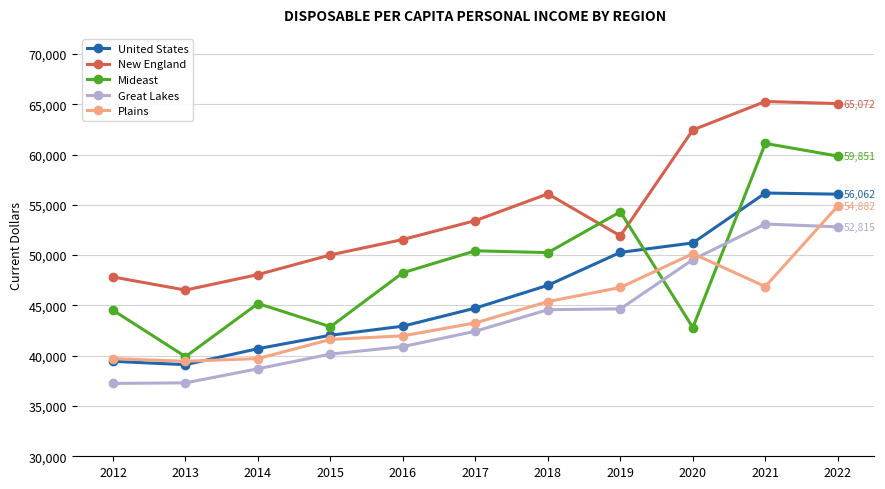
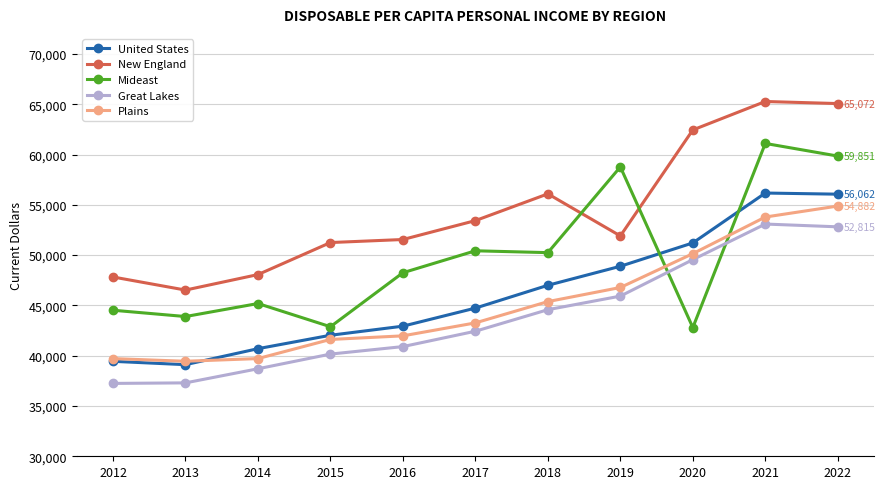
  {
    "United States": {
      "2012": "39,400",
      "2013": "39,100",
      "2014": "40,700",
      "2015": "42,000",
      "2016": "42,900",
      "2017": "44,700",
      "2018": "47,000",
-     "2019": "50,300",
+     "2019": "48,900",
      "2020": "51,200",
      "2021": "56,200"
    },
    "New England": {
      "2012": "47,800",
      "2013": "46,500",
      "2014": "48,100",
-     "2015": "50,000",
+     "2015": "51,300",
      "2016": "51,600",
      "2017": "53,400",
      "2018": "56,100",
      "2019": "51,900",
      "2020": "62,400",
      "2021": "65,300"
    },
    "Mideast": {
      "2012": "44,500",
-     "2013": "39,900",
+     "2013": "43,900",
      "2014": "45,200",
      "2015": "42,900",
      "2016": "48,300",
      "2017": "50,400",
      "2018": "50,200",
-     "2019": "54,300",
+     "2019": "58,800",
      "2020": "42,800",
      "2021": "61,100"
    },
    "Great Lakes": {
      "2012": "37,200",
      "2013": "37,300",
      "2014": "38,700",
      "2015": "40,200",
      "2016": "40,900",
      "2017": "42,400",
      "2018": "44,600",
-     "2019": "44,700",
+     "2019": "45,900",
      "2020": "49,600",
      "2021": "53,100"
    },
    "Plains": {
      "2012": "39,700",
      "2013": "39,400",
      "2014": "39,700",
      "2015": "41,600",
      "2016": "42,000",
      "2017": "43,300",
      "2018": "45,400",
      "2019": "46,800",
      "2020": "50,100",
-     "2021": "46,900"
+     "2021": "53,800"
    }
  }
